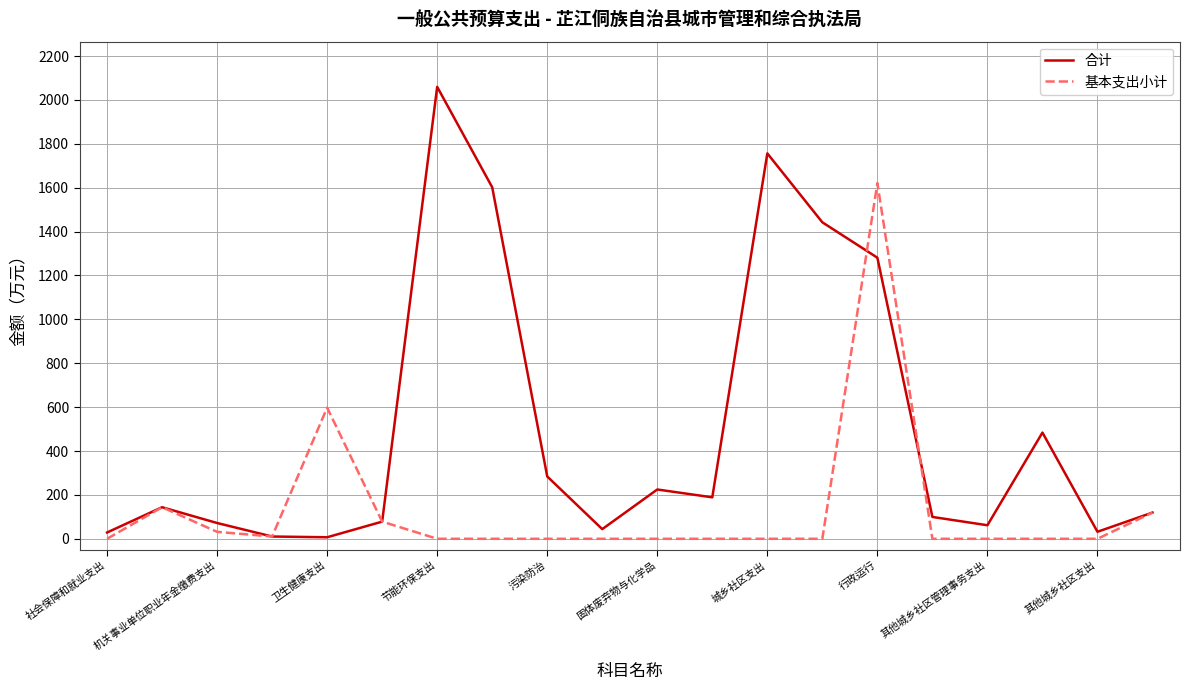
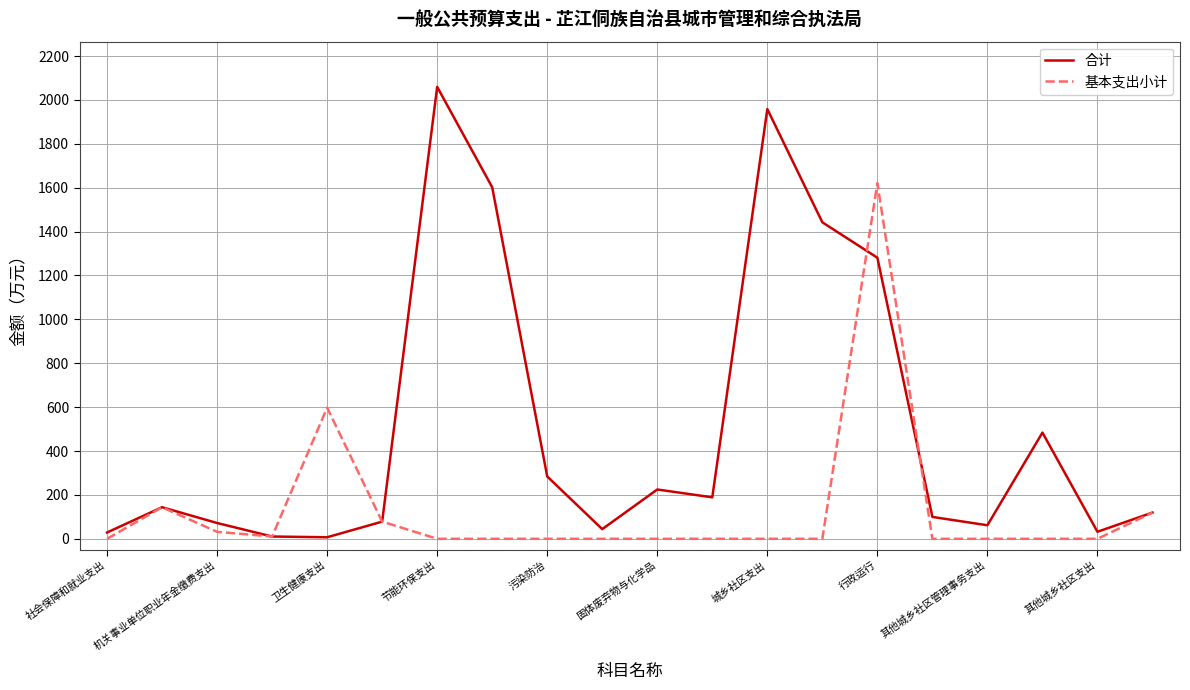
  {
    "合计": {
      "社会保障和就业支出": 30,
      "机关事业单位职业年金缴费支出": 70,
      "卫生健康支出": 10,
      "节能环保支出": 2060,
      "污染防治": 280,
      "固体废弃物与化学品": 220,
-     "城乡社区支出": 1760,
+     "城乡社区支出": 1960,
      "行政运行": 1280,
      "其他城乡社区管理事务支出": 60,
      "其他城乡社区支出": 30
    },
    "基本支出小计": {
      "社会保障和就业支出": 0,
      "机关事业单位职业年金缴费支出": 30,
      "卫生健康支出": 600,
      "节能环保支出": 0,
      "污染防治": 0,
      "固体废弃物与化学品": 0,
      "城乡社区支出": 0,
      "行政运行": 1620,
      "其他城乡社区管理事务支出": 0,
      "其他城乡社区支出": 0
    }
  }
